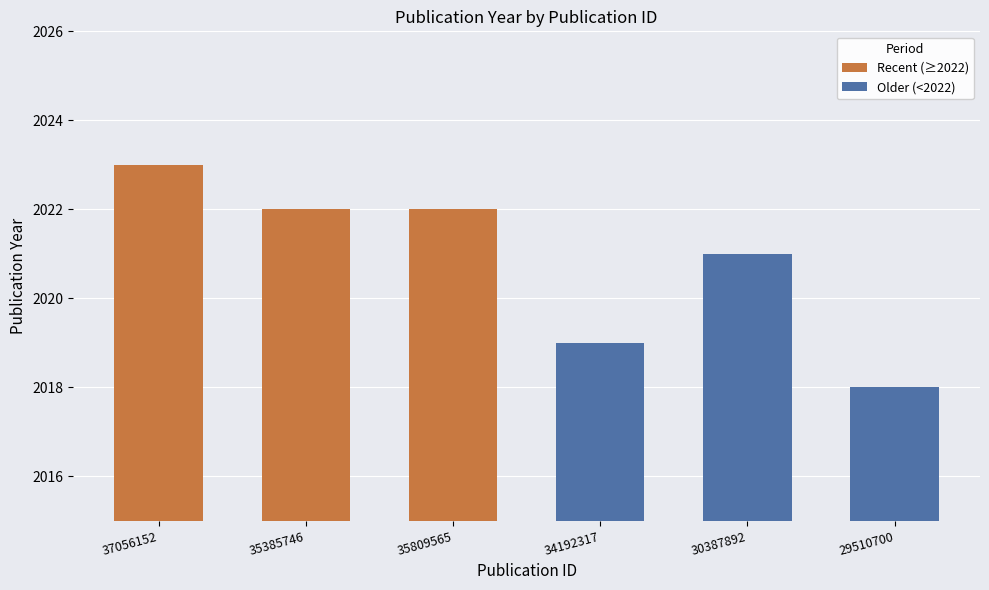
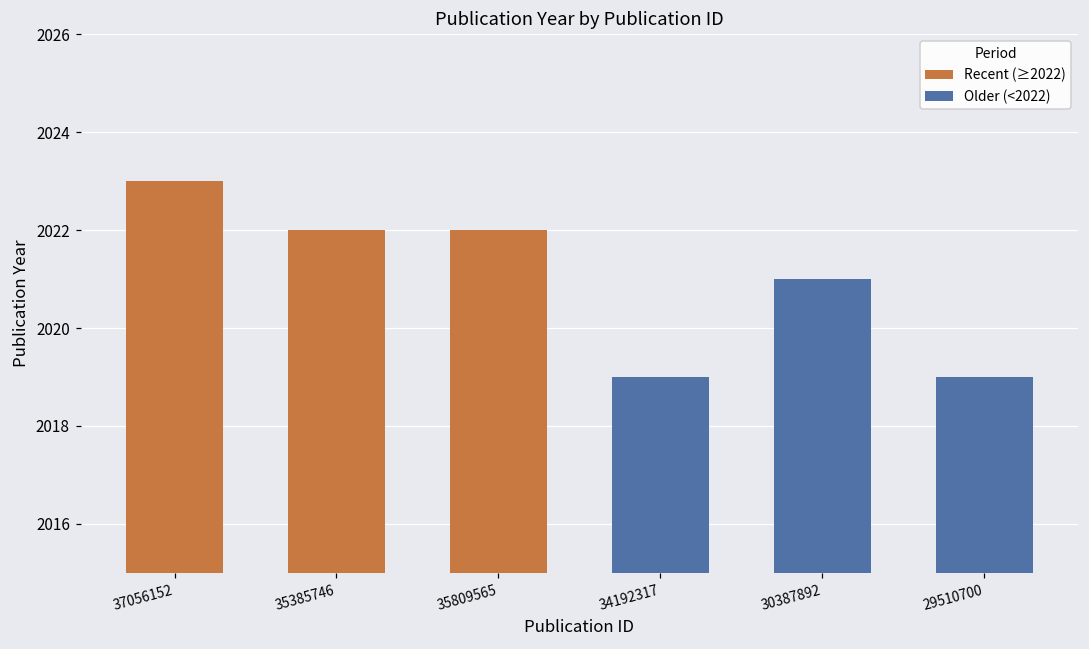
  {
    "Recent (≥2022)": {
      "37056152": 2023,
      "35385746": 2022,
      "35809565": 2022
    },
    "Older (<2022)": {
      "34192317": 2019,
      "30387892": 2021,
-     "29510700": 2018
+     "29510700": 2019
    }
  }
